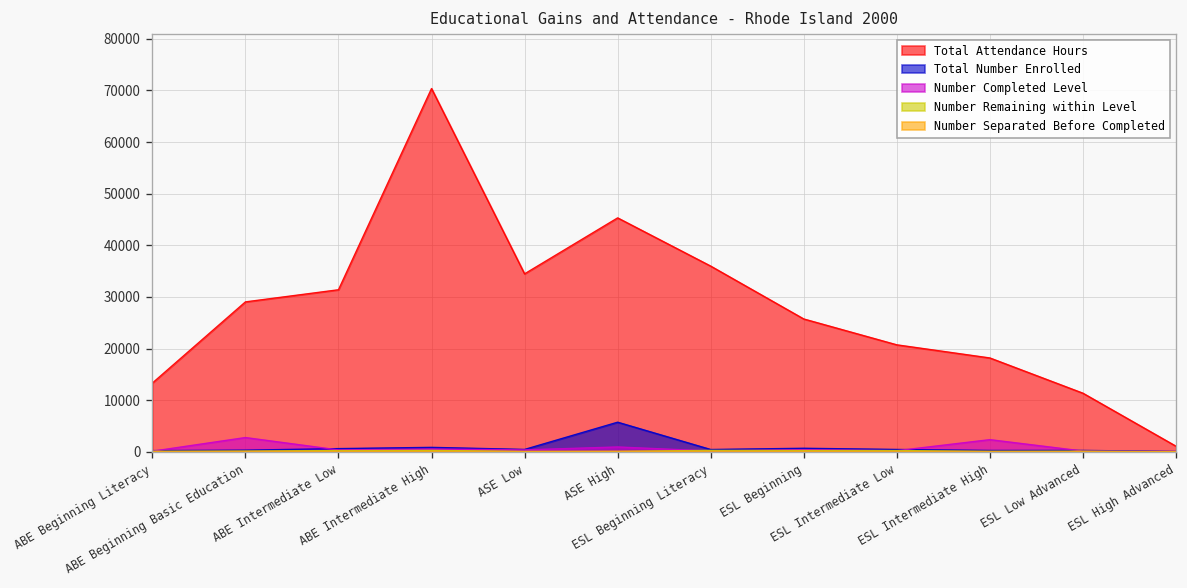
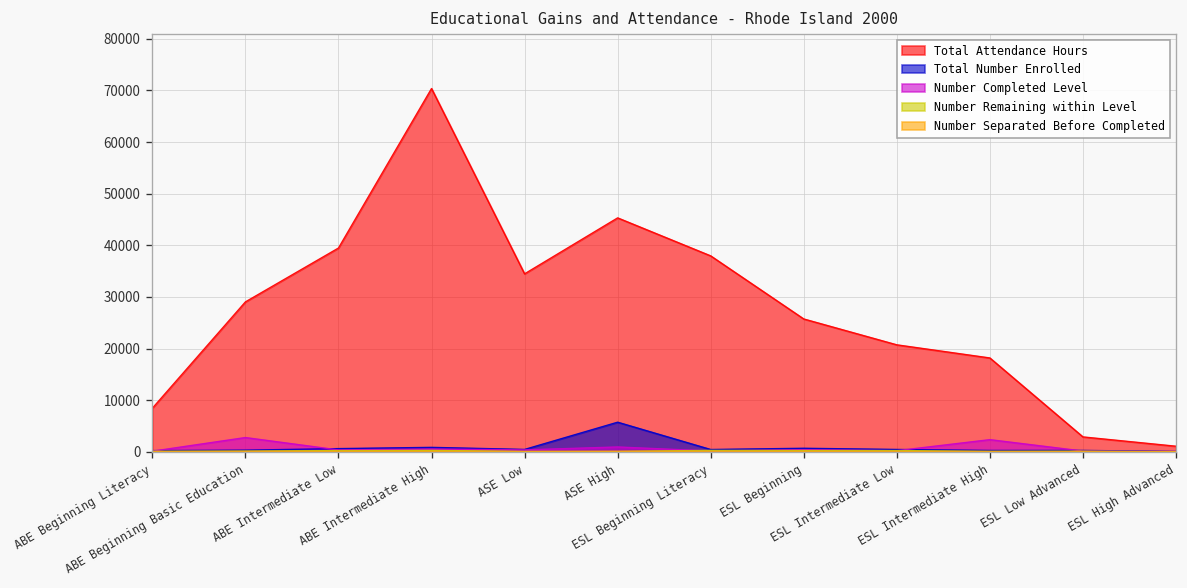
  {
    "Total Attendance Hours": {
-     "ABE Beginning Literacy": 13000,
+     "ABE Beginning Literacy": 8000,
      "ABE Beginning Basic Education": 29000,
-     "ABE Intermediate Low": 31000,
+     "ABE Intermediate Low": 39000,
      "ABE Intermediate High": 70000,
      "ASE Low": 34000,
      "ASE High": 45000,
-     "ESL Beginning Literacy": 36000,
+     "ESL Beginning Literacy": 38000,
      "ESL Beginning": 26000,
      "ESL Intermediate Low": 21000,
      "ESL Intermediate High": 18000,
-     "ESL Low Advanced": 11000,
+     "ESL Low Advanced": 3000,
      "ESL High Advanced": 1000
    },
    "Total Number Enrolled": {
      "ASE High": 6000
    },
    "Number Completed Level": {
      "ABE Beginning Basic Education": 3000,
      "ASE High": 1000,
      "ESL Intermediate High": 2000
    }
  }
